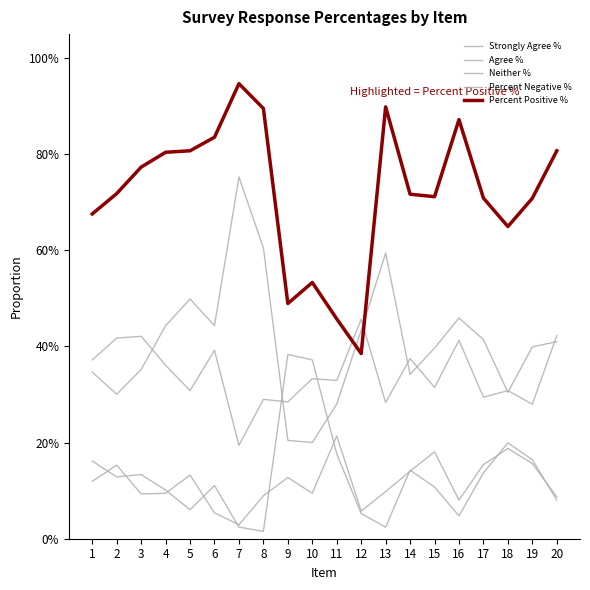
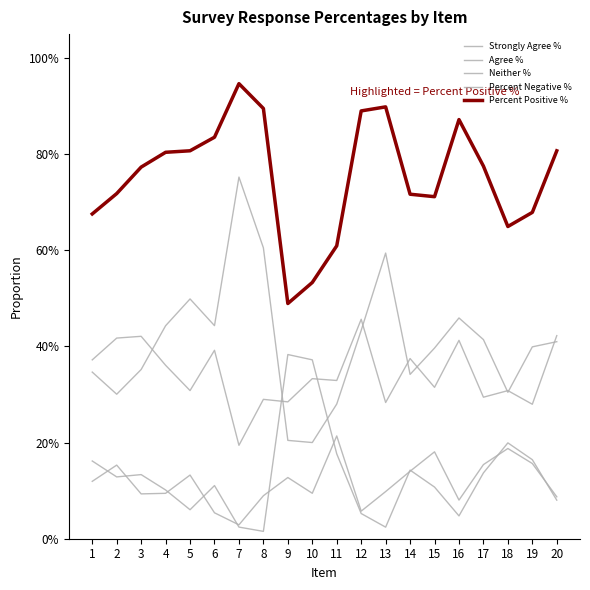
  {
    "Percent Positive %": {
      "1": "68%",
      "2": "72%",
      "3": "77%",
      "4": "80%",
      "5": "81%",
      "6": "84%",
      "7": "95%",
      "8": "90%",
      "9": "49%",
      "10": "53%",
-     "11": "46%",
-     "12": "39%",
+     "11": "61%",
+     "12": "89%",
      "13": "90%",
      "14": "72%",
      "15": "71%",
      "16": "87%",
-     "17": "71%",
+     "17": "78%",
      "18": "65%",
-     "19": "71%",
+     "19": "68%",
      "20": "81%"
    }
  }
